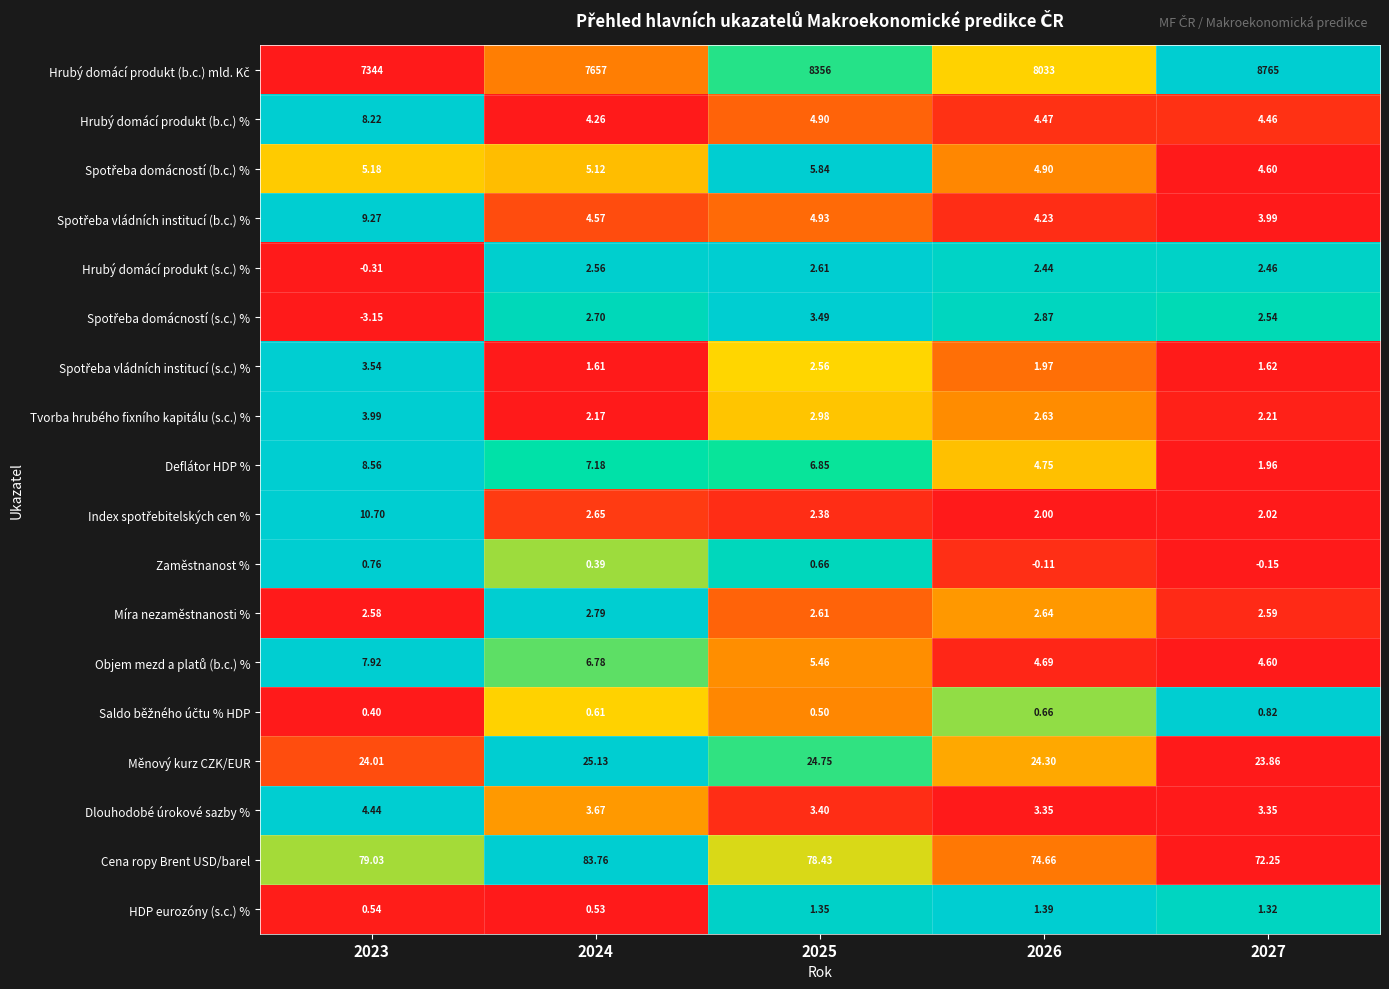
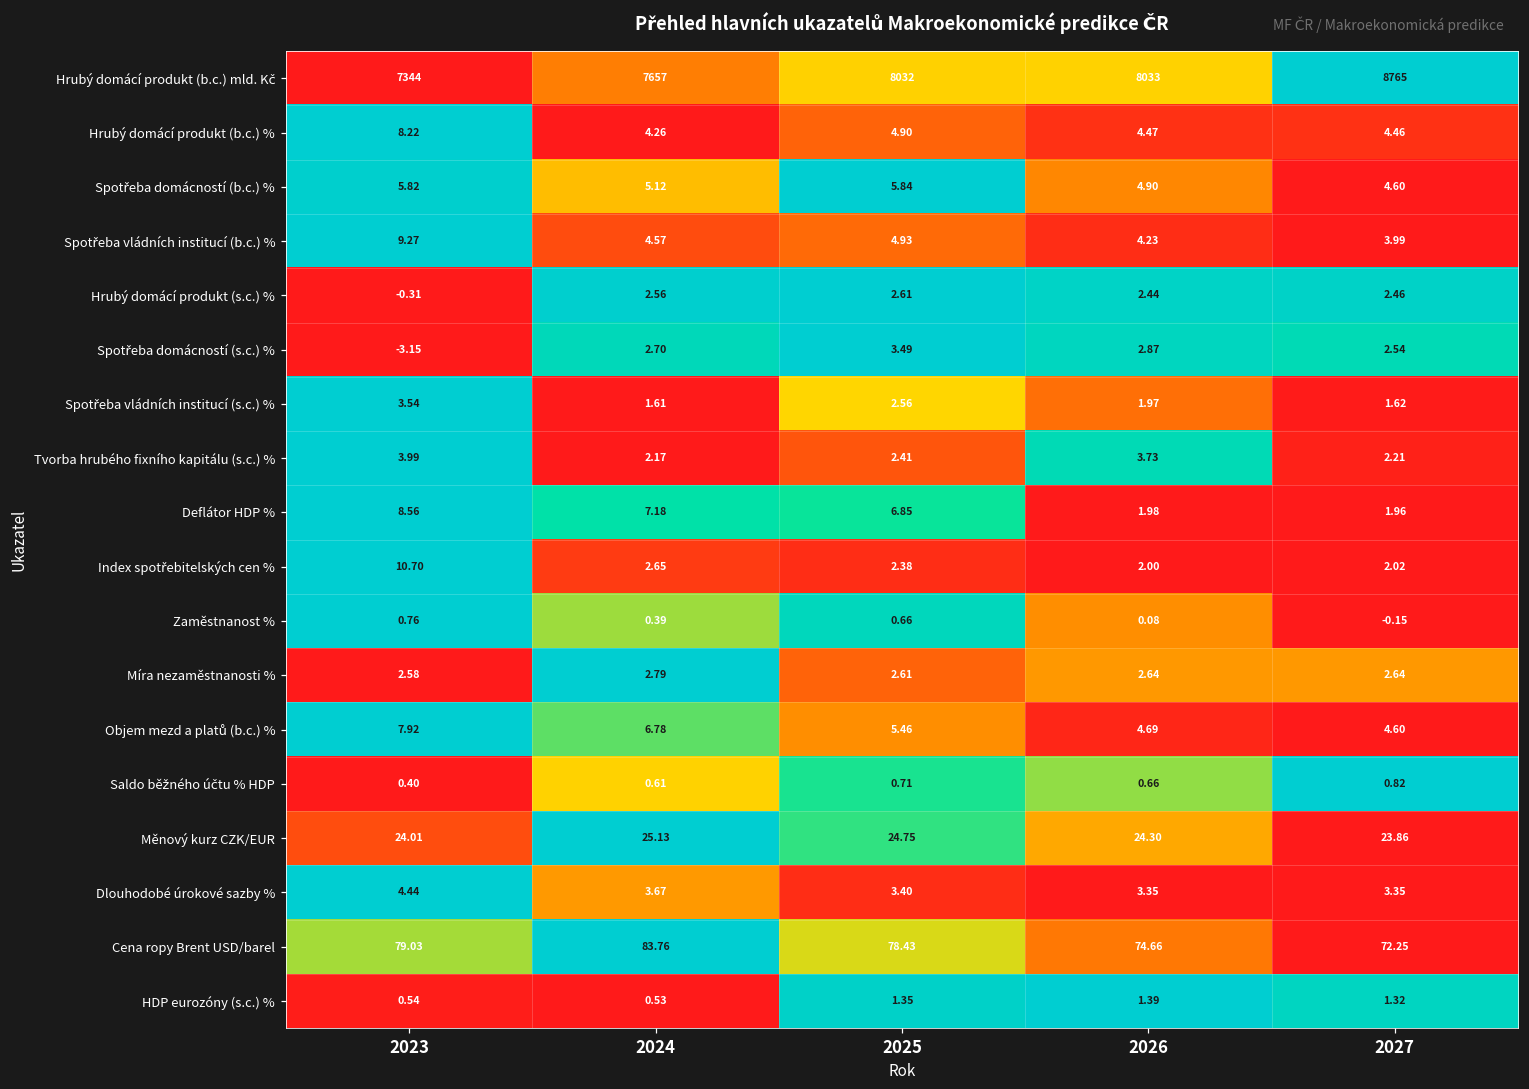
  {
    "Hrubý domácí produkt (b.c.) mld. Kč": {
      "2023": 7344,
      "2024": 7657,
-     "2025": 8356,
+     "2025": 8032,
      "2026": 8033,
      "2027": 8765
    },
    "Hrubý domácí produkt (b.c.) %": {
      "2023": 8.22,
      "2024": 4.26,
      "2025": 4.90,
      "2026": 4.47,
      "2027": 4.46
    },
    "Spotřeba domácností (b.c.) %": {
-     "2023": 5.18,
+     "2023": 5.82,
      "2024": 5.12,
      "2025": 5.84,
      "2026": 4.90,
      "2027": 4.60
    },
    "Spotřeba vládních institucí (b.c.) %": {
      "2023": 9.27,
      "2024": 4.57,
      "2025": 4.93,
      "2026": 4.23,
      "2027": 3.99
    },
    "Hrubý domácí produkt (s.c.) %": {
      "2023": -0.31,
      "2024": 2.56,
      "2025": 2.61,
      "2026": 2.44,
      "2027": 2.46
    },
    "Spotřeba domácností (s.c.) %": {
      "2023": -3.15,
      "2024": 2.70,
      "2025": 3.49,
      "2026": 2.87,
      "2027": 2.54
    },
    "Spotřeba vládních institucí (s.c.) %": {
      "2023": 3.54,
      "2024": 1.61,
      "2025": 2.56,
      "2026": 1.97,
      "2027": 1.62
    },
    "Tvorba hrubého fixního kapitálu (s.c.) %": {
      "2023": 3.99,
      "2024": 2.17,
-     "2025": 2.98,
-     "2026": 2.63,
+     "2025": 2.41,
+     "2026": 3.73,
      "2027": 2.21
    },
    "Deflátor HDP %": {
      "2023": 8.56,
      "2024": 7.18,
      "2025": 6.85,
-     "2026": 4.75,
+     "2026": 1.98,
      "2027": 1.96
    },
    "Index spotřebitelských cen %": {
      "2023": 10.70,
      "2024": 2.65,
      "2025": 2.38,
      "2026": 2.00,
      "2027": 2.02
    },
    "Zaměstnanost %": {
      "2023": 0.76,
      "2024": 0.39,
      "2025": 0.66,
-     "2026": -0.11,
+     "2026": 0.08,
      "2027": -0.15
    },
    "Míra nezaměstnanosti %": {
      "2023": 2.58,
      "2024": 2.79,
      "2025": 2.61,
      "2026": 2.64,
-     "2027": 2.59
+     "2027": 2.64
    },
    "Objem mezd a platů (b.c.) %": {
      "2023": 7.92,
      "2024": 6.78,
      "2025": 5.46,
      "2026": 4.69,
      "2027": 4.60
    },
    "Saldo běžného účtu % HDP": {
      "2023": 0.40,
      "2024": 0.61,
-     "2025": 0.50,
+     "2025": 0.71,
      "2026": 0.66,
      "2027": 0.82
    },
    "Měnový kurz CZK/EUR": {
      "2023": 24.01,
      "2024": 25.13,
      "2025": 24.75,
      "2026": 24.30,
      "2027": 23.86
    },
    "Dlouhodobé úrokové sazby %": {
      "2023": 4.44,
      "2024": 3.67,
      "2025": 3.40,
      "2026": 3.35,
      "2027": 3.35
    },
    "Cena ropy Brent USD/barel": {
      "2023": 79.03,
      "2024": 83.76,
      "2025": 78.43,
      "2026": 74.66,
      "2027": 72.25
    },
    "HDP eurozóny (s.c.) %": {
      "2023": 0.54,
      "2024": 0.53,
      "2025": 1.35,
      "2026": 1.39,
      "2027": 1.32
    }
  }
